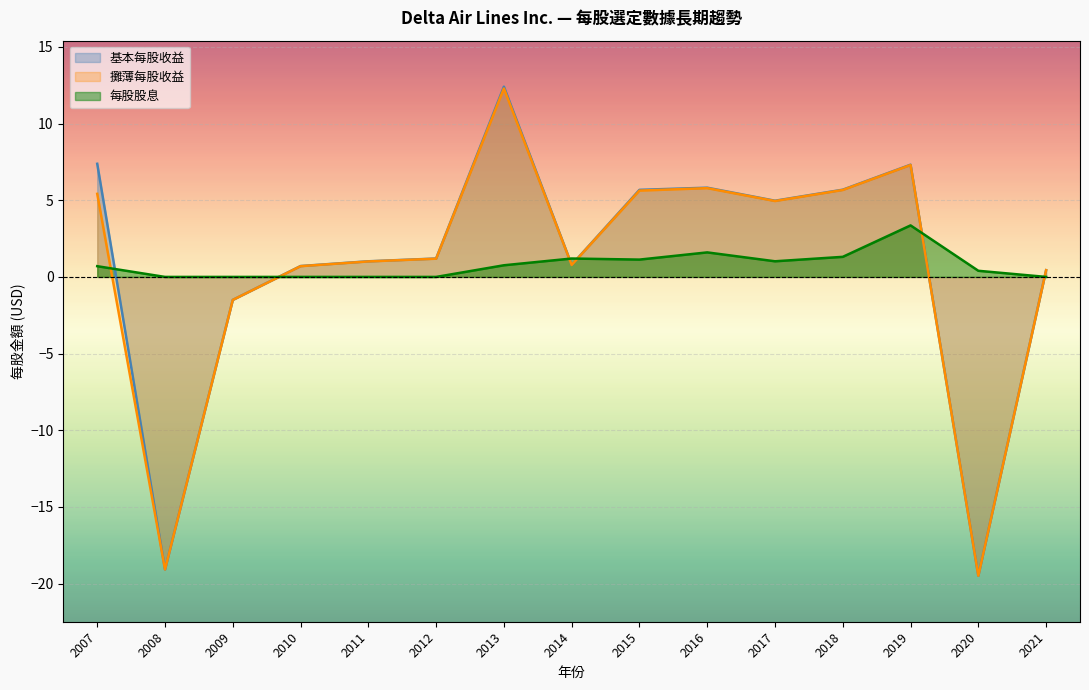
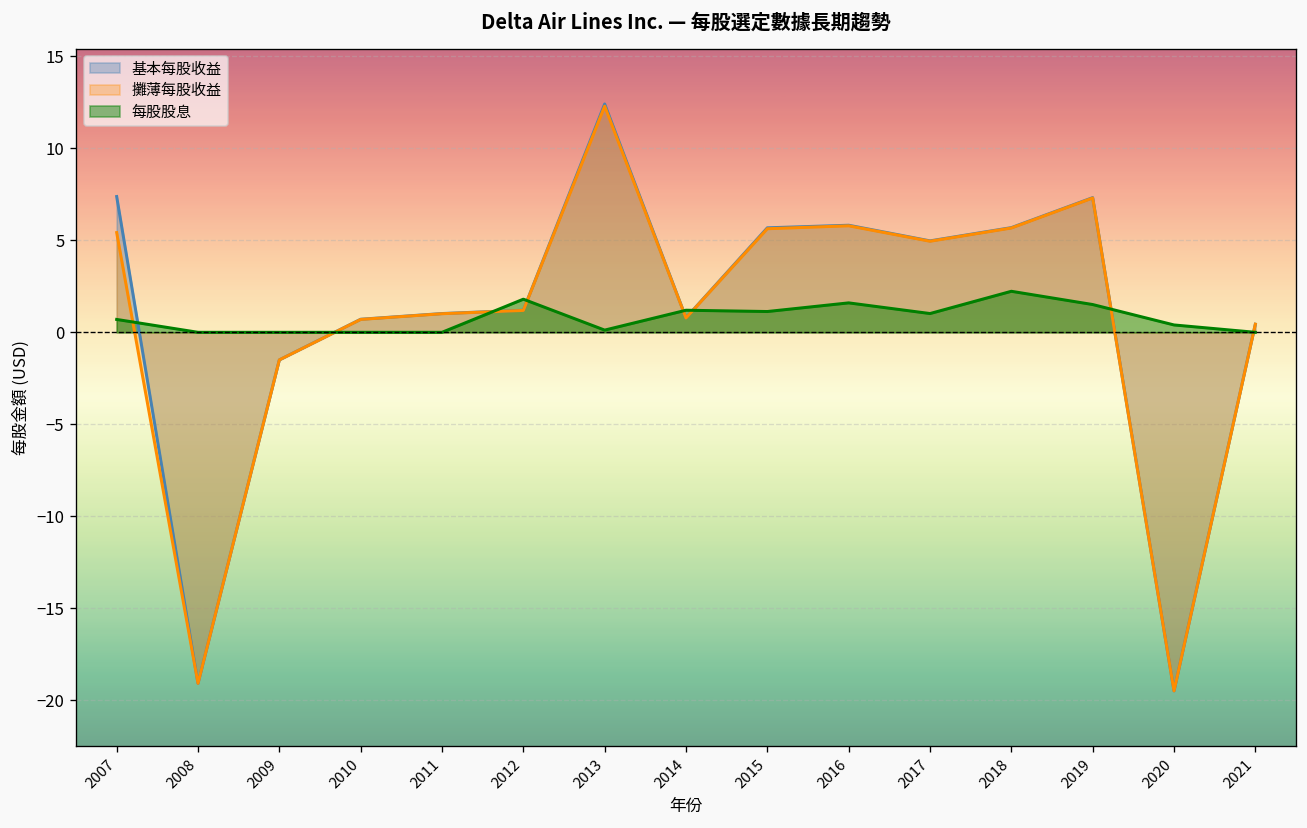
  {
    "每股股息": {
      "2007": 0.7,
      "2010": 0.0,
      "2011": 0.0,
-     "2012": 0.0,
-     "2013": 0.8,
+     "2012": 1.8,
+     "2013": 0.1,
      "2014": 1.2,
      "2015": 1.1,
      "2016": 1.6,
      "2017": 1.0,
-     "2018": 1.3,
-     "2019": 3.4,
+     "2018": 2.2,
+     "2019": 1.5,
      "2020": 0.4,
      "2021": 0.0
    }
  }
